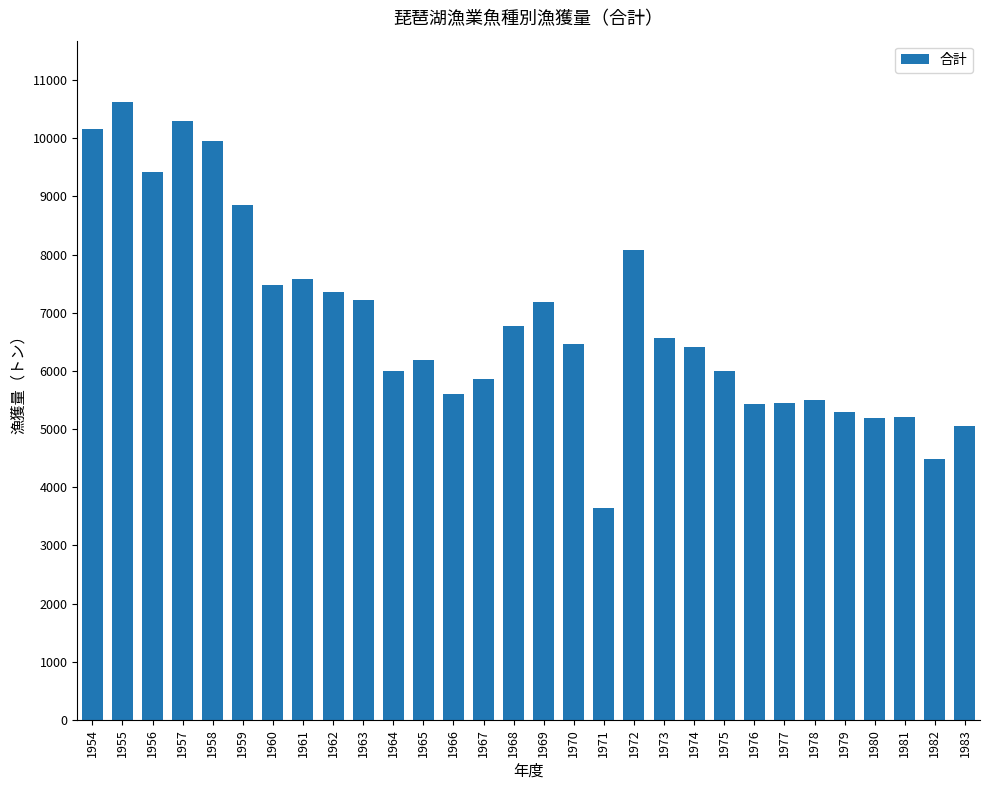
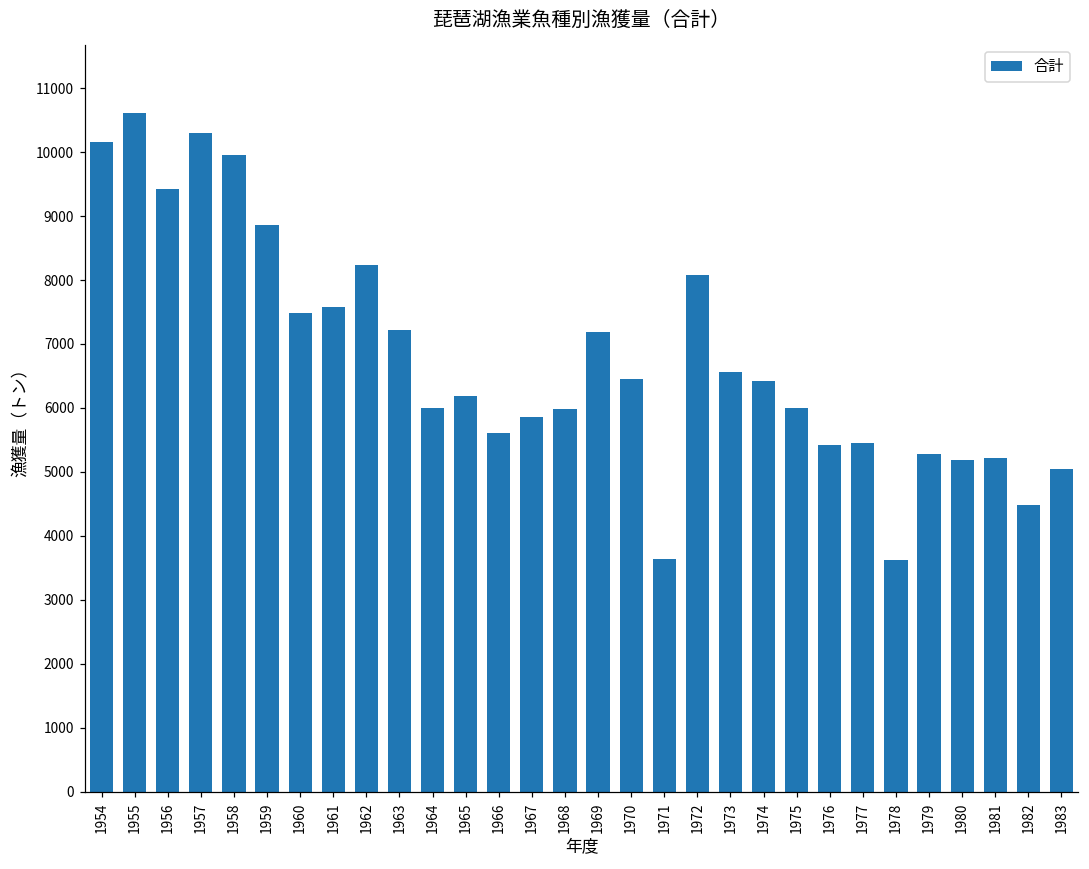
  {
    "1954": 10200,
    "1955": 10600,
    "1956": 9400,
    "1957": 10300,
    "1958": 10000,
    "1959": 8900,
    "1960": 7500,
    "1961": 7600,
-   "1962": 7400,
+   "1962": 8200,
    "1963": 7200,
    "1964": 6000,
    "1965": 6200,
    "1966": 5600,
    "1967": 5900,
-   "1968": 6800,
+   "1968": 6000,
    "1969": 7200,
    "1970": 6500,
    "1971": 3600,
    "1972": 8100,
    "1973": 6600,
    "1974": 6400,
    "1975": 6000,
    "1976": 5400,
    "1977": 5500,
-   "1978": 5500,
+   "1978": 3600,
    "1979": 5300,
    "1980": 5200,
    "1981": 5200,
    "1982": 4500,
    "1983": 5000
  }
